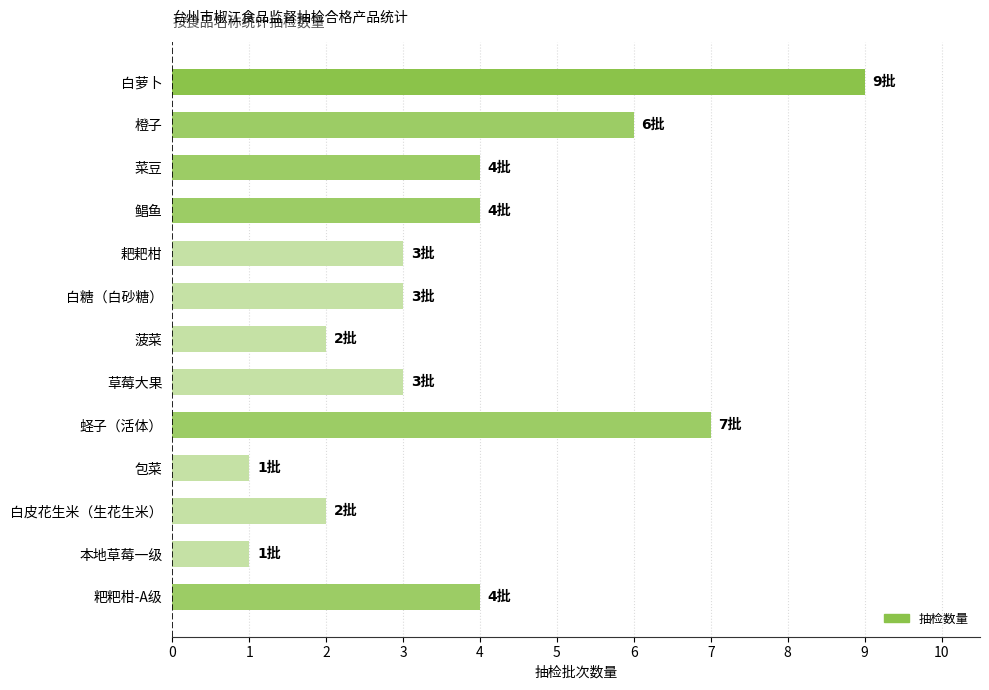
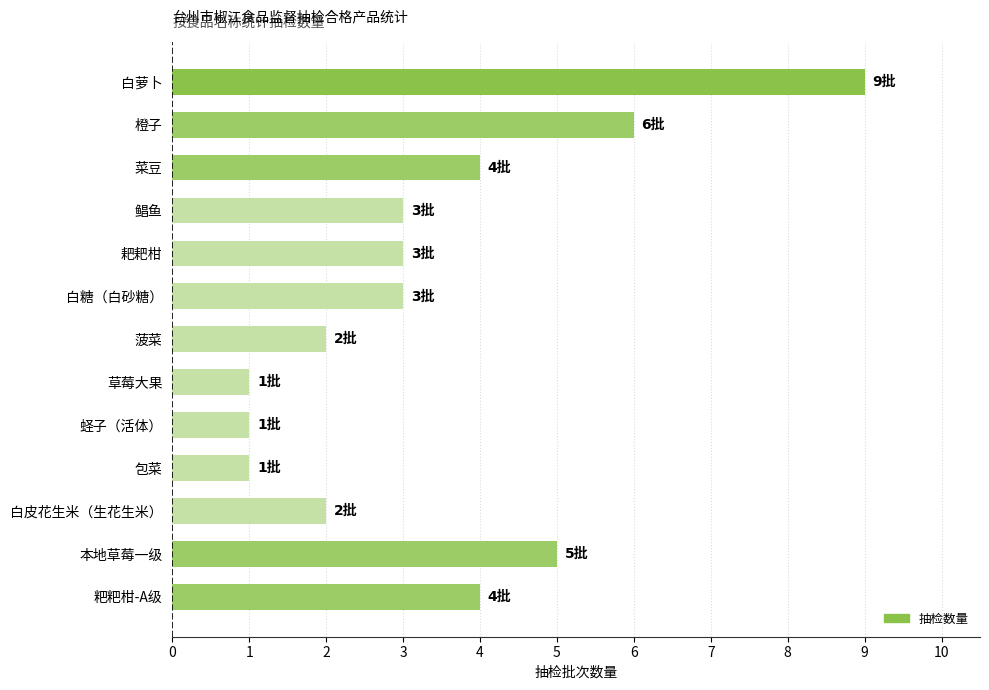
  {
    "白萝卜": "9批",
    "橙子": "6批",
    "菜豆": "4批",
-   "鲳鱼": "4批",
+   "鲳鱼": "3批",
    "耙耙柑": "3批",
    "白糖（白砂糖）": "3批",
    "菠菜": "2批",
-   "草莓大果": "3批",
-   "蛏子（活体）": "7批",
+   "草莓大果": "1批",
+   "蛏子（活体）": "1批",
    "包菜": "1批",
    "白皮花生米（生花生米）": "2批",
-   "本地草莓一级": "1批",
+   "本地草莓一级": "5批",
    "粑粑柑-A级": "4批"
  }
